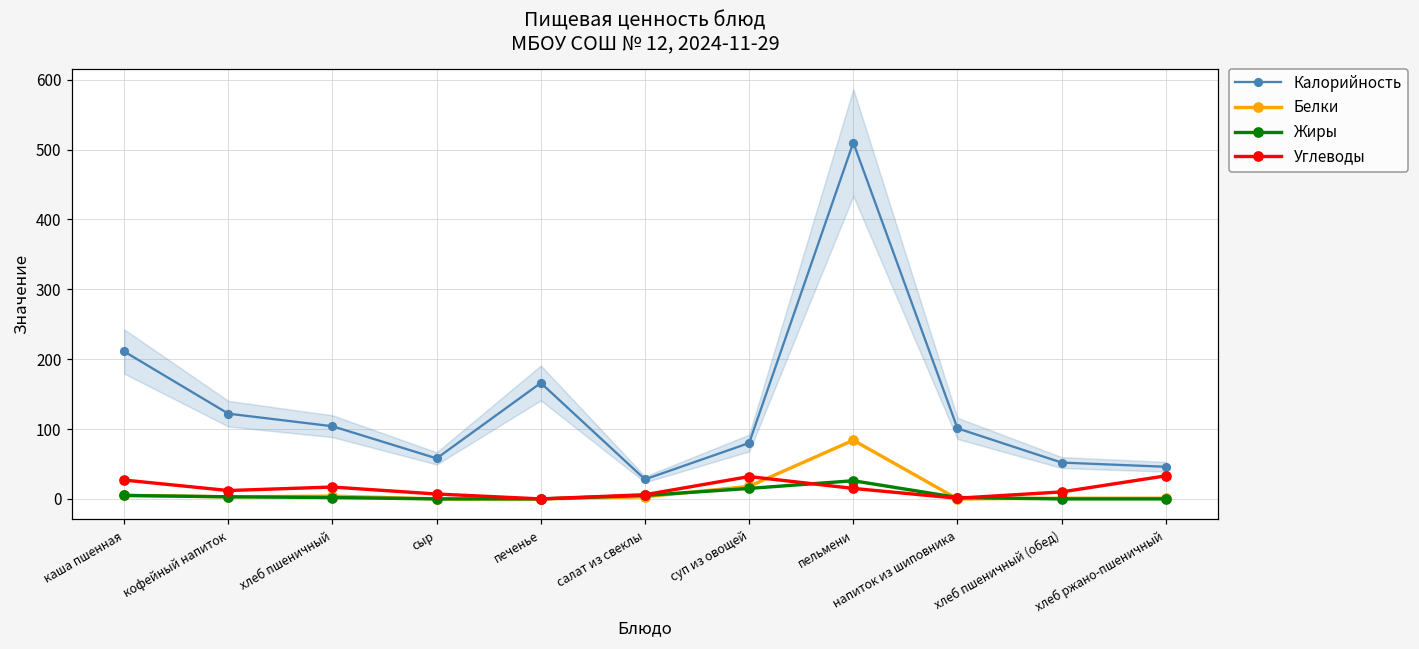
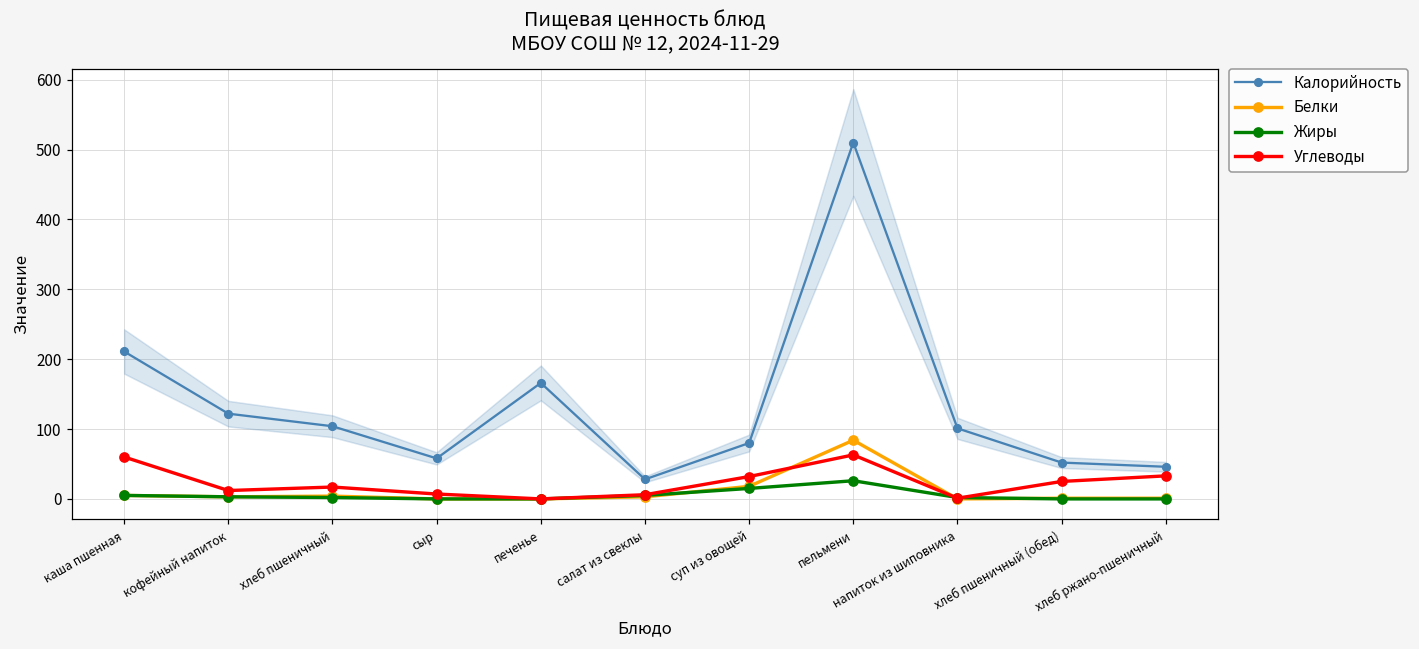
  {
    "Белки": {
      "пельмени": 80
    },
    "Жиры": {
      "пельмени": 30
    },
    "Углеводы": {
-     "каша пшенная": 30,
+     "каша пшенная": 60,
      "кофейный напиток": 10,
      "хлеб пшеничный": 20,
      "сыр": 10,
      "суп из овощей": 30,
-     "пельмени": 20,
-     "хлеб пшеничный (обед)": 10,
+     "пельмени": 60,
+     "хлеб пшеничный (обед)": 30,
      "хлеб ржано-пшеничный": 30
    }
  }
